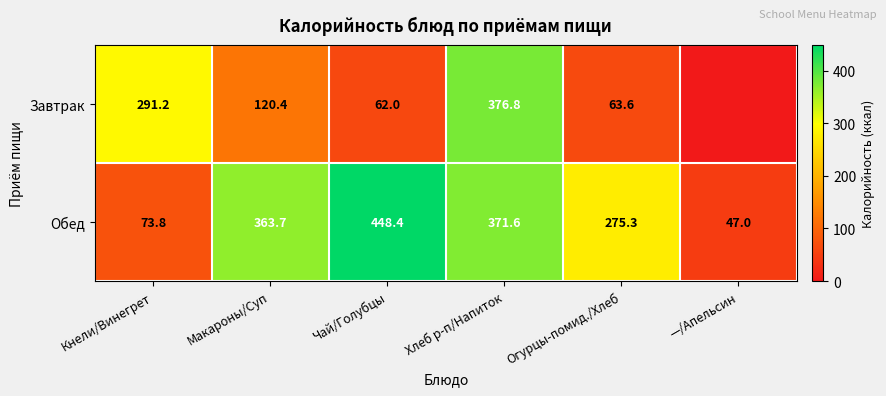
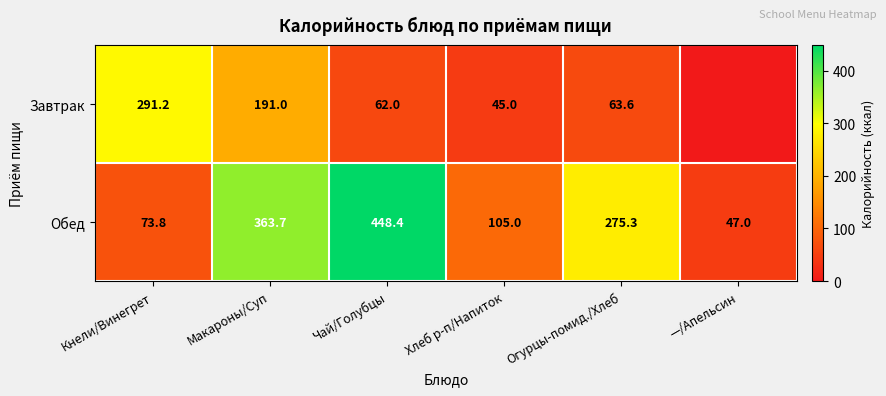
  {
    "Завтрак": {
      "Кнели/Винегрет": 291.2,
-     "Макароны/Суп": 120.4,
+     "Макароны/Суп": 191.0,
      "Чай/Голубцы": 62.0,
-     "Хлеб р-п/Напиток": 376.8,
+     "Хлеб р-п/Напиток": 45.0,
      "Огурцы-помид./Хлеб": 63.6
    },
    "Обед": {
      "Кнели/Винегрет": 73.8,
      "Макароны/Суп": 363.7,
      "Чай/Голубцы": 448.4,
-     "Хлеб р-п/Напиток": 371.6,
+     "Хлеб р-п/Напиток": 105.0,
      "Огурцы-помид./Хлеб": 275.3,
      "—/Апельсин": 47.0
    }
  }
